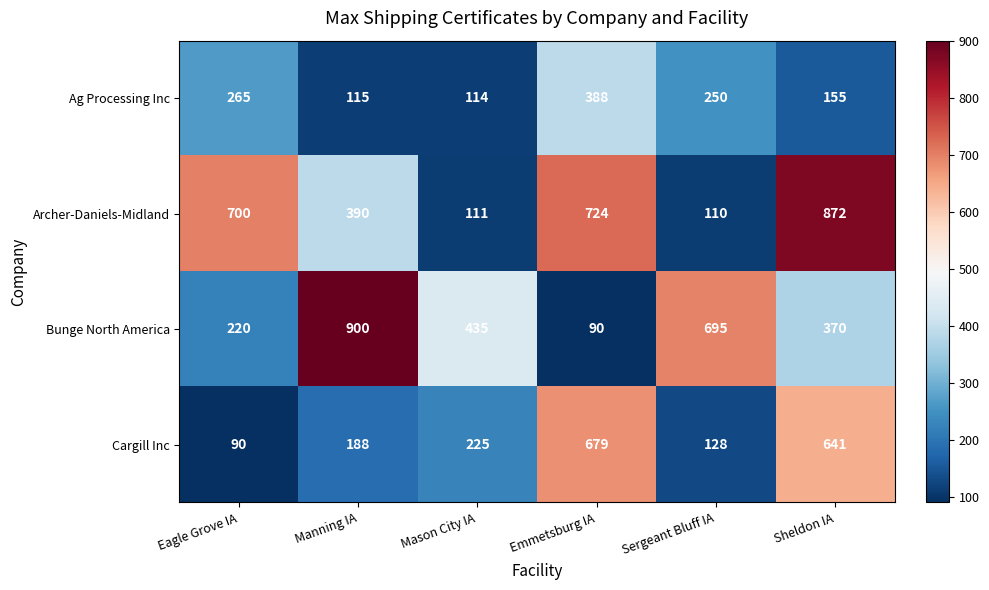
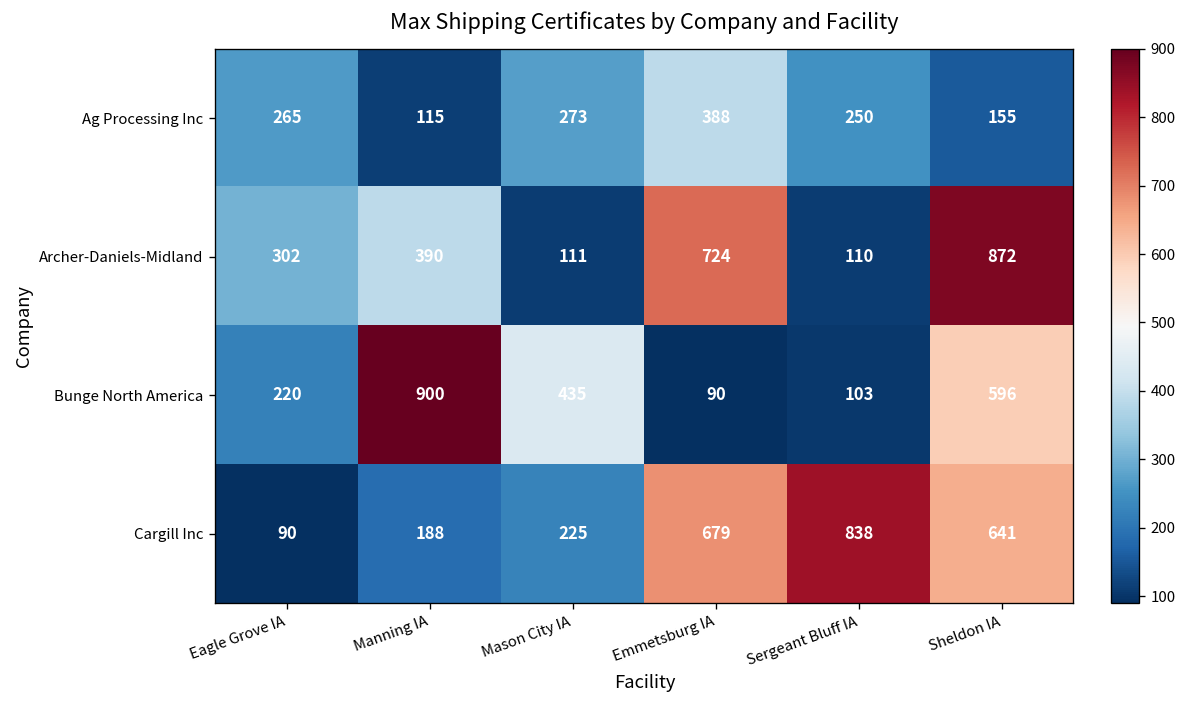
  {
    "Ag Processing Inc": {
      "Eagle Grove IA": 265,
      "Manning IA": 115,
-     "Mason City IA": 114,
+     "Mason City IA": 273,
      "Emmetsburg IA": 388,
      "Sergeant Bluff IA": 250,
      "Sheldon IA": 155
    },
    "Archer-Daniels-Midland": {
-     "Eagle Grove IA": 700,
+     "Eagle Grove IA": 302,
      "Manning IA": 390,
      "Mason City IA": 111,
      "Emmetsburg IA": 724,
      "Sergeant Bluff IA": 110,
      "Sheldon IA": 872
    },
    "Bunge North America": {
      "Eagle Grove IA": 220,
      "Manning IA": 900,
      "Emmetsburg IA": 90,
-     "Sergeant Bluff IA": 695,
-     "Sheldon IA": 370
+     "Sergeant Bluff IA": 103,
+     "Sheldon IA": 596
    },
    "Cargill Inc": {
      "Eagle Grove IA": 90,
      "Manning IA": 188,
      "Mason City IA": 225,
      "Emmetsburg IA": 679,
-     "Sergeant Bluff IA": 128,
+     "Sergeant Bluff IA": 838,
      "Sheldon IA": 641
    }
  }
